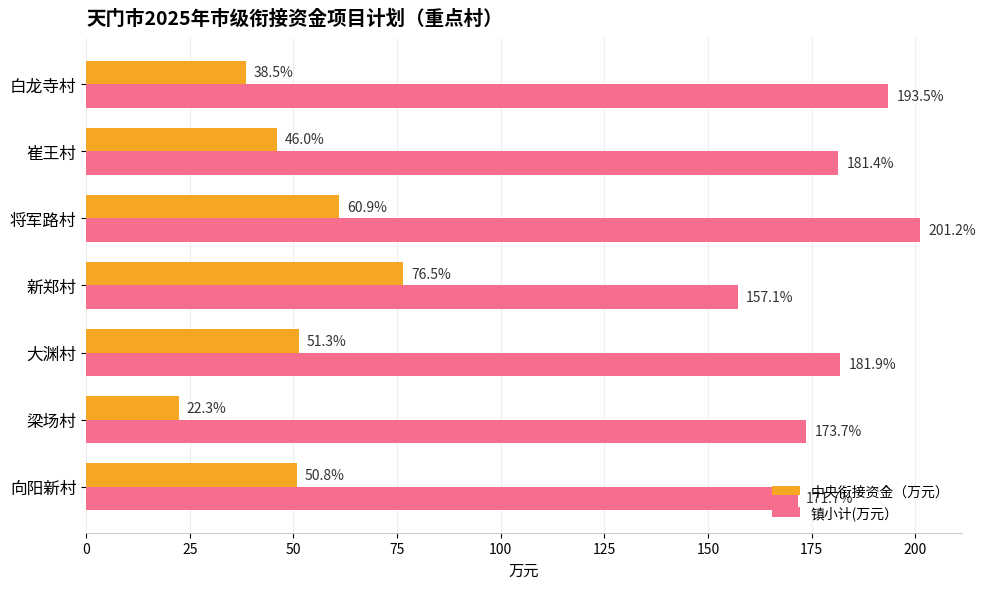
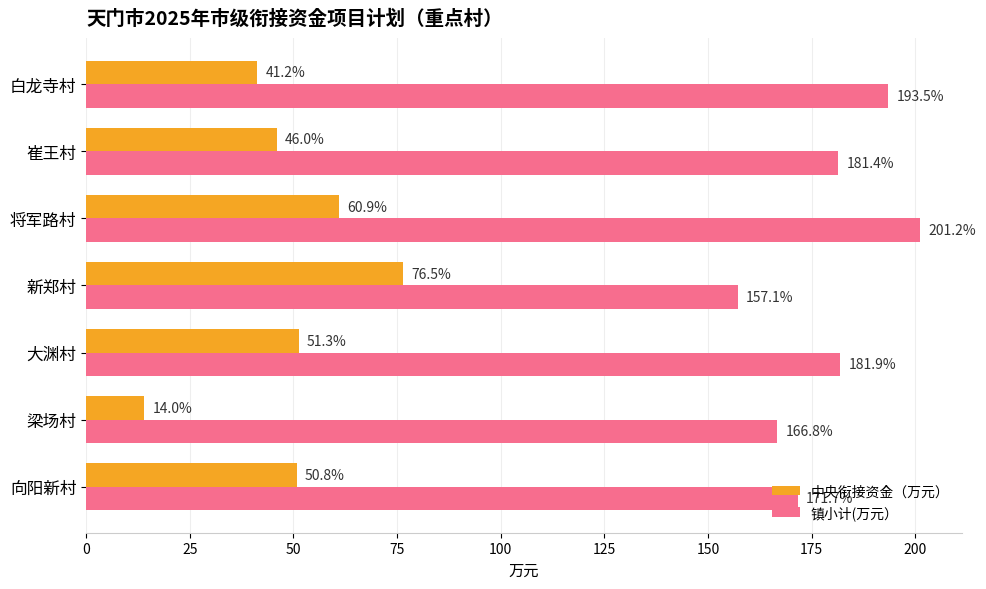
  {
    "中央衔接资金（万元）": {
-     "白龙寺村": "38.5%",
+     "白龙寺村": "41.2%",
      "崔王村": "46.0%",
      "将军路村": "60.9%",
      "新郑村": "76.5%",
      "大渊村": "51.3%",
-     "梁场村": "22.3%",
+     "梁场村": "14.0%",
      "向阳新村": "50.8%"
    },
    "镇小计(万元）": {
      "白龙寺村": "193.5%",
      "崔王村": "181.4%",
      "将军路村": "201.2%",
      "新郑村": "157.1%",
      "大渊村": "181.9%",
-     "梁场村": "173.7%",
+     "梁场村": "166.8%",
      "向阳新村": "171.7%"
    }
  }
